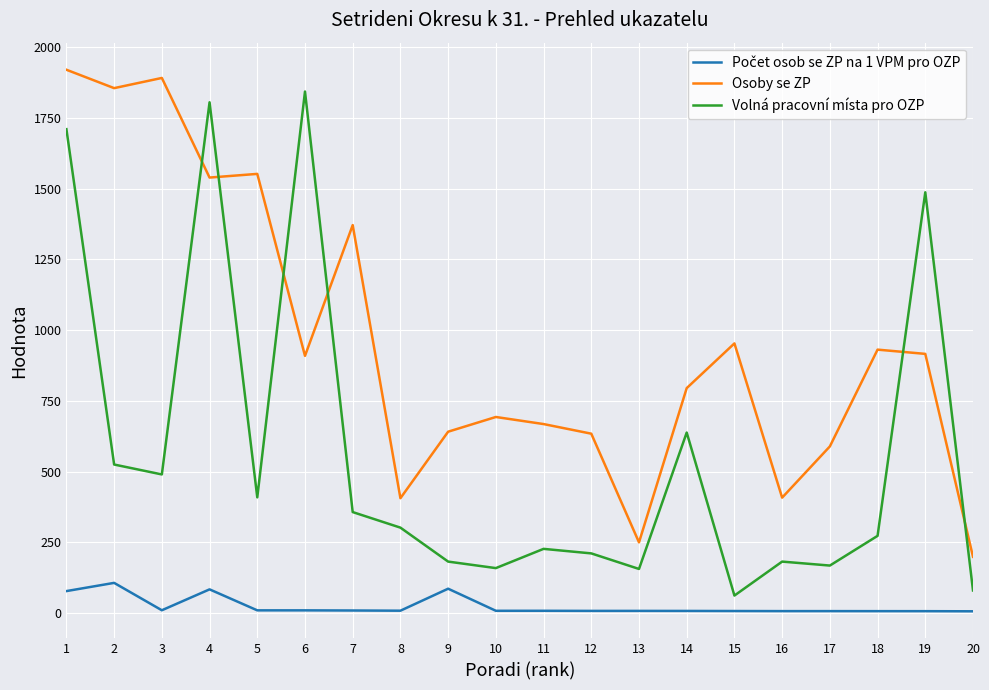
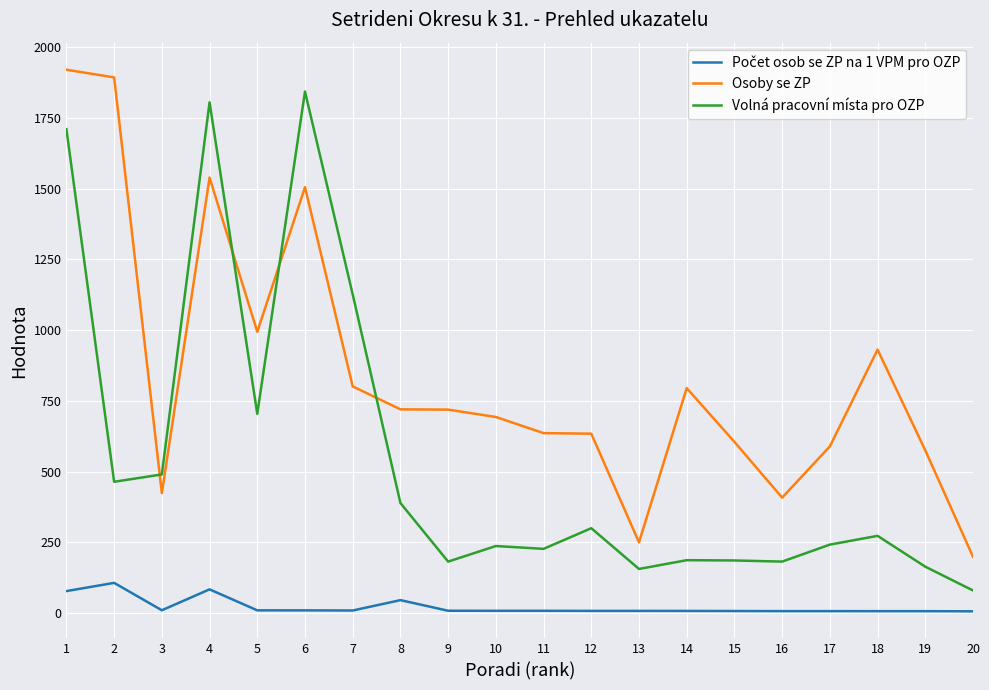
  {
    "Počet osob se ZP na 1 VPM pro OZP": {
      "1": 80,
      "2": 110,
      "3": 10,
      "4": 80,
      "5": 10,
      "6": 10,
      "7": 10,
-     "8": 10,
-     "9": 90,
+     "8": 50,
+     "9": 10,
      "10": 10,
      "11": 10,
      "12": 10,
      "13": 10,
      "14": 10,
      "15": 10,
      "16": 10,
      "17": 10,
      "18": 10,
      "19": 10,
      "20": 10
    },
    "Osoby se ZP": {
      "1": 1920,
-     "2": 1860,
-     "3": 1890,
+     "2": 1890,
+     "3": 420,
      "4": 1540,
-     "5": 1550,
-     "6": 910,
-     "7": 1370,
-     "8": 410,
-     "9": 640,
+     "5": 990,
+     "6": 1510,
+     "7": 800,
+     "8": 720,
+     "9": 720,
      "10": 690,
-     "11": 670,
+     "11": 640,
      "12": 630,
      "13": 250,
      "14": 800,
-     "15": 950,
+     "15": 610,
      "16": 410,
      "17": 590,
      "18": 930,
-     "19": 920,
+     "19": 580,
      "20": 200
    },
    "Volná pracovní místa pro OZP": {
      "1": 1710,
-     "2": 530,
+     "2": 460,
      "3": 490,
      "4": 1810,
-     "5": 410,
+     "5": 700,
      "6": 1840,
-     "7": 360,
-     "8": 300,
+     "7": 1130,
+     "8": 390,
      "9": 180,
-     "10": 160,
+     "10": 240,
      "11": 230,
-     "12": 210,
+     "12": 300,
      "13": 160,
-     "14": 640,
-     "15": 60,
+     "14": 190,
+     "15": 190,
      "16": 180,
-     "17": 170,
+     "17": 240,
      "18": 270,
-     "19": 1490,
+     "19": 160,
      "20": 80
    }
  }
